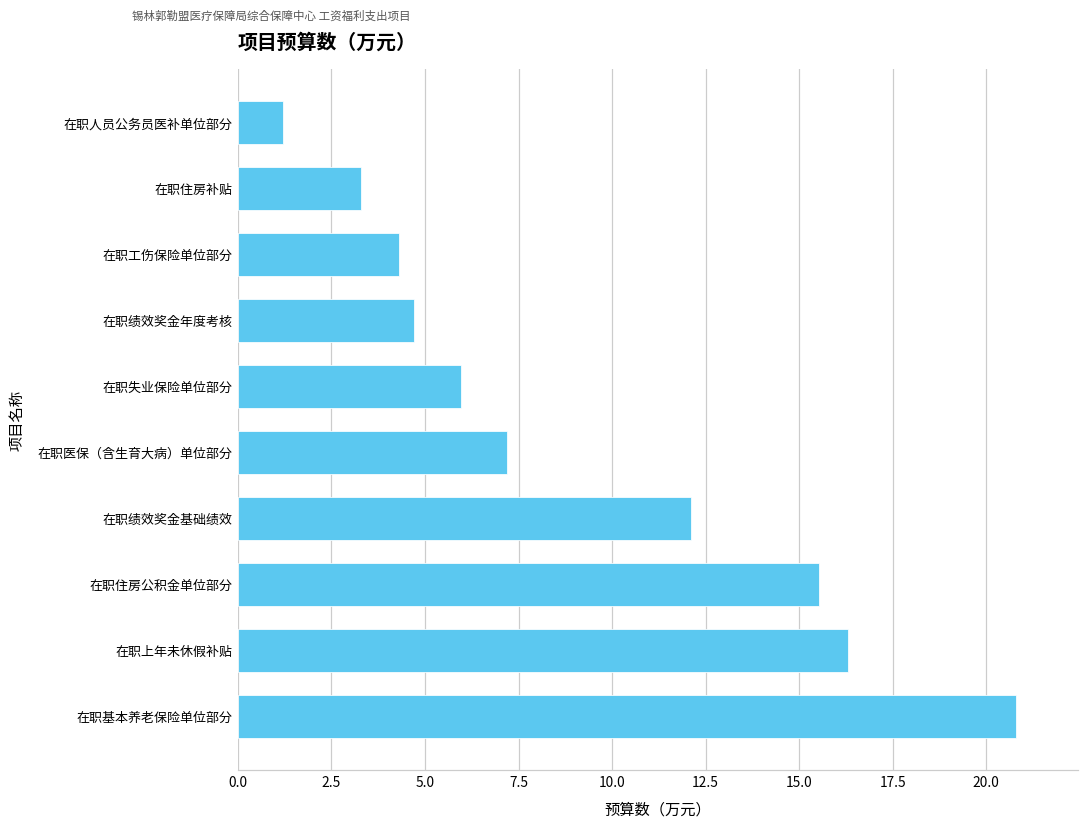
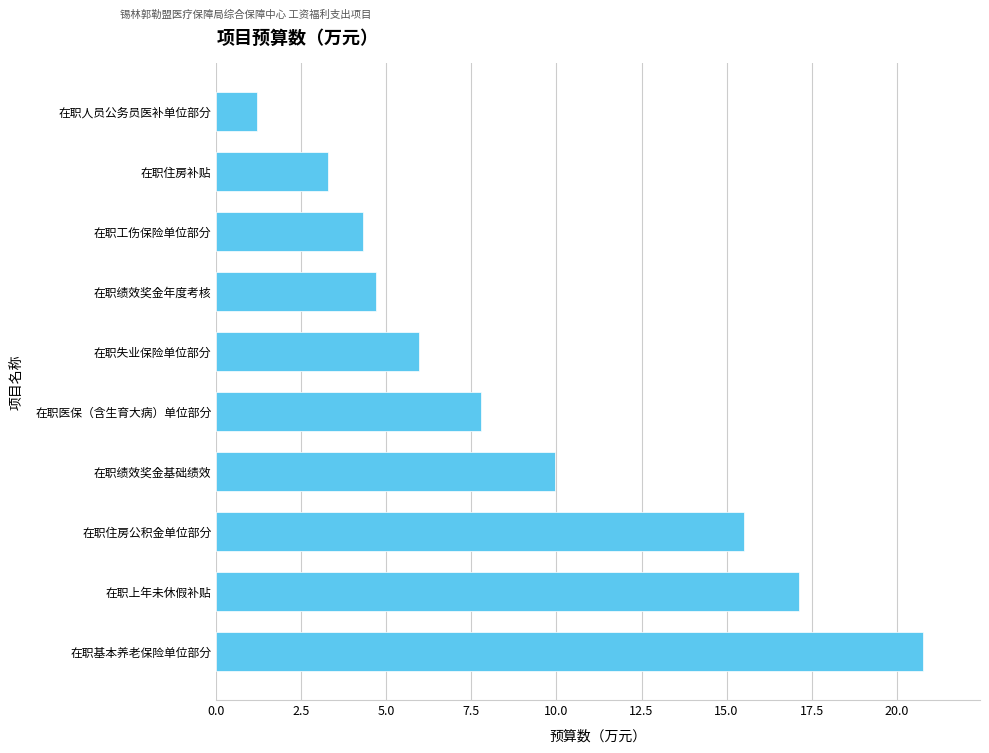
  {
    "在职人员公务员医补单位部分": 1.2,
    "在职住房补贴": 3.3,
    "在职工伤保险单位部分": 4.3,
    "在职绩效奖金年度考核": 4.7,
    "在职失业保险单位部分": 6.0,
-   "在职医保（含生育大病）单位部分": 7.2,
-   "在职绩效奖金基础绩效": 12.1,
+   "在职医保（含生育大病）单位部分": 7.8,
+   "在职绩效奖金基础绩效": 10.0,
    "在职住房公积金单位部分": 15.5,
-   "在职上年未休假补贴": 16.3,
+   "在职上年未休假补贴": 17.1,
    "在职基本养老保险单位部分": 20.8
  }
